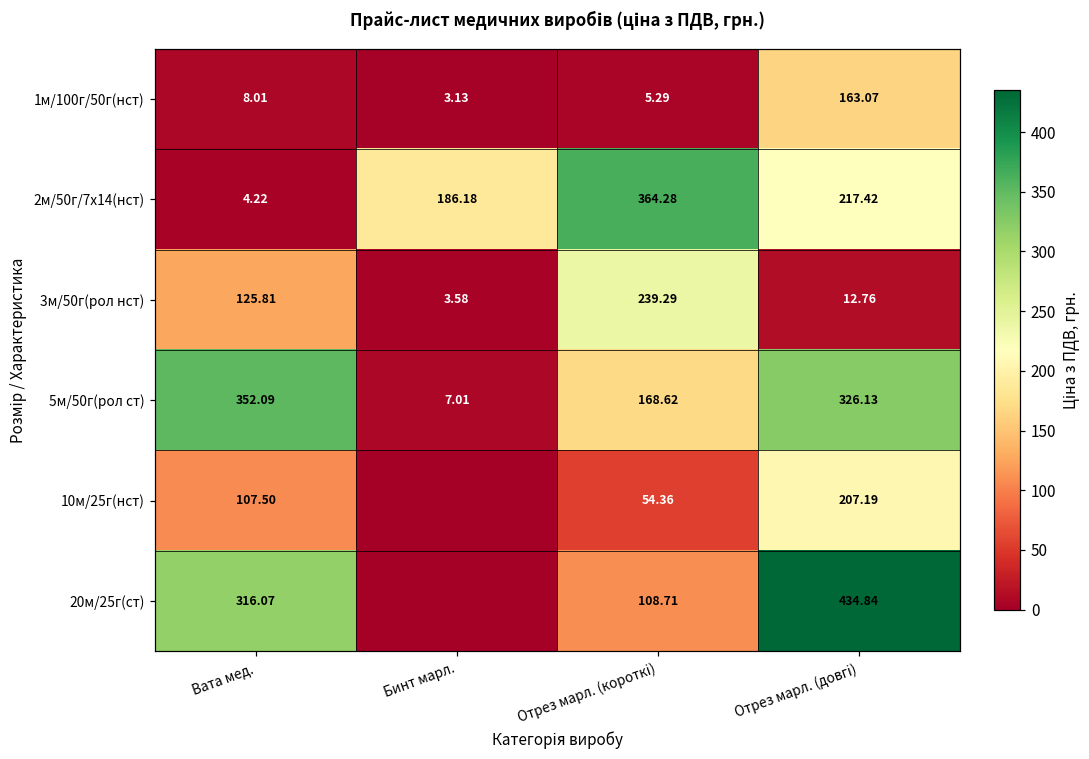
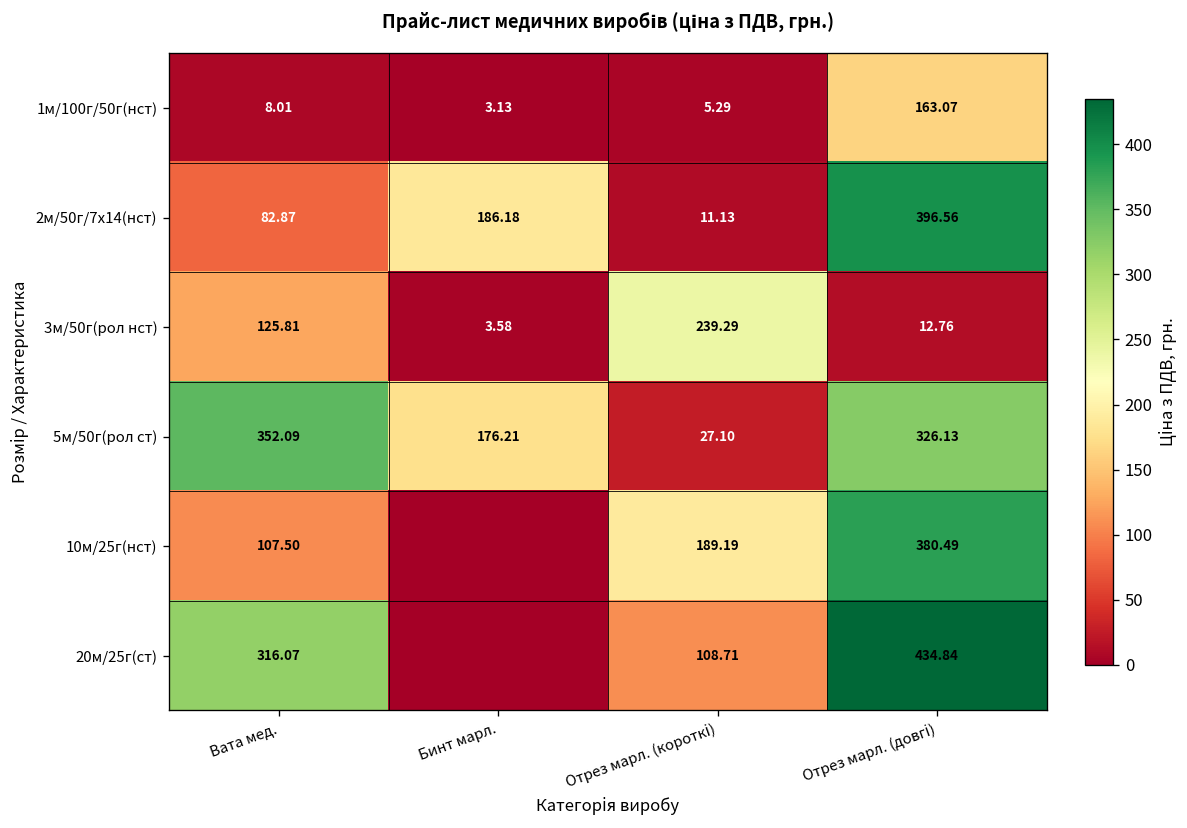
  {
    "1м/100г/50г(нст)": {
      "Вата мед.": 8.01,
      "Бинт марл.": 3.13,
      "Отрез марл. (короткі)": 5.29,
      "Отрез марл. (довгі)": 163.07
    },
    "2м/50г/7х14(нст)": {
-     "Вата мед.": 4.22,
+     "Вата мед.": 82.87,
      "Бинт марл.": 186.18,
-     "Отрез марл. (короткі)": 364.28,
-     "Отрез марл. (довгі)": 217.42
+     "Отрез марл. (короткі)": 11.13,
+     "Отрез марл. (довгі)": 396.56
    },
    "3м/50г(рол нст)": {
      "Вата мед.": 125.81,
      "Бинт марл.": 3.58,
      "Отрез марл. (короткі)": 239.29,
      "Отрез марл. (довгі)": 12.76
    },
    "5м/50г(рол ст)": {
      "Вата мед.": 352.09,
-     "Бинт марл.": 7.01,
-     "Отрез марл. (короткі)": 168.62,
+     "Бинт марл.": 176.21,
+     "Отрез марл. (короткі)": 27.10,
      "Отрез марл. (довгі)": 326.13
    },
    "10м/25г(нст)": {
      "Вата мед.": 107.50,
-     "Отрез марл. (короткі)": 54.36,
-     "Отрез марл. (довгі)": 207.19
+     "Отрез марл. (короткі)": 189.19,
+     "Отрез марл. (довгі)": 380.49
    },
    "20м/25г(ст)": {
      "Вата мед.": 316.07,
      "Отрез марл. (короткі)": 108.71,
      "Отрез марл. (довгі)": 434.84
    }
  }
